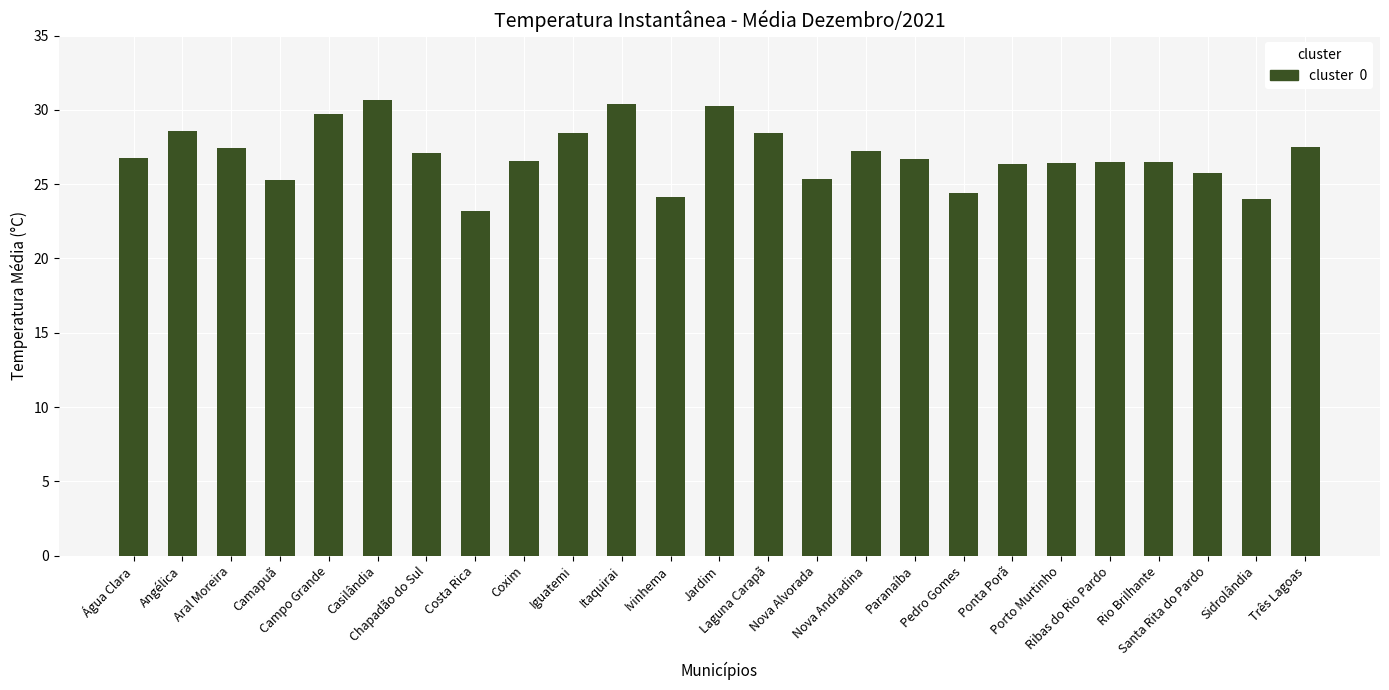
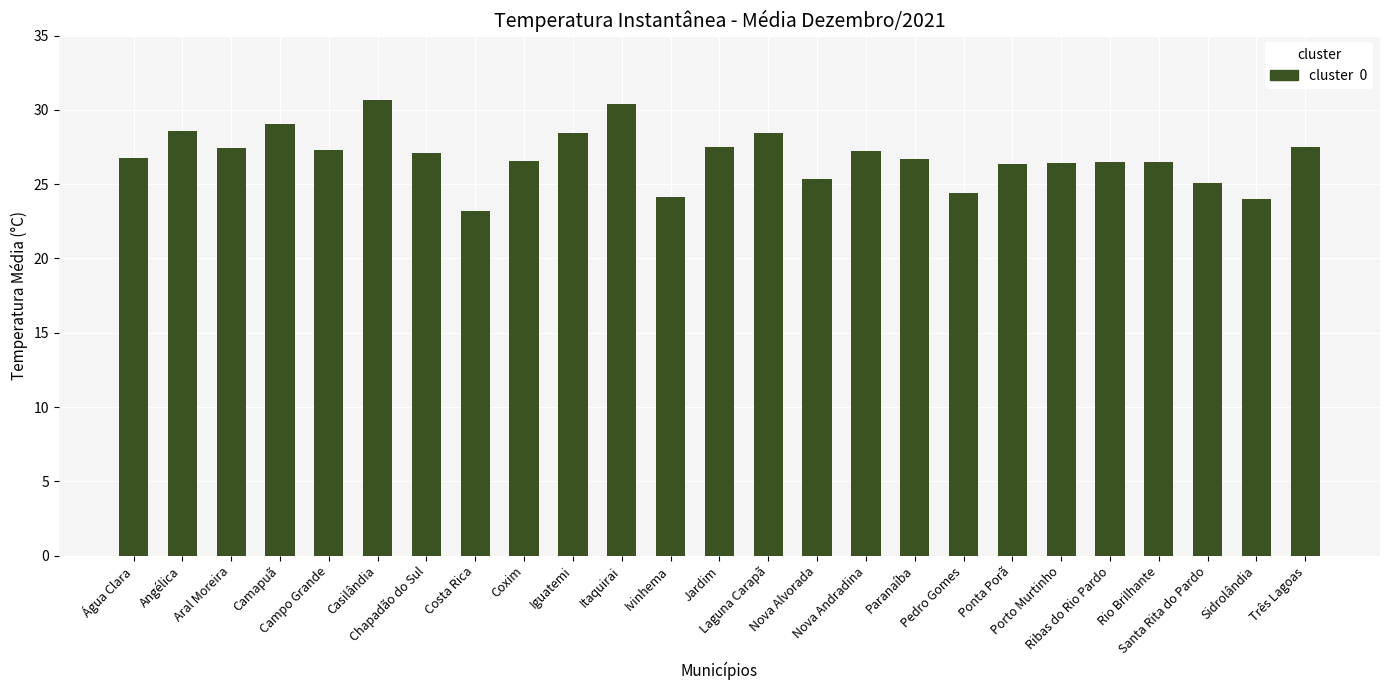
  {
    "Água Clara": 26.8,
    "Angélica": 28.6,
    "Aral Moreira": 27.4,
-   "Camapuã": 25.3,
-   "Campo Grande": 29.7,
+   "Camapuã": 29.1,
+   "Campo Grande": 27.3,
    "Casilândia": 30.6,
    "Chapadão do Sul": 27.1,
    "Costa Rica": 23.2,
    "Coxim": 26.5,
    "Iguatemi": 28.4,
    "Itaquirai": 30.4,
    "Ivinhema": 24.1,
-   "Jardim": 30.2,
+   "Jardim": 27.5,
    "Laguna Carapã": 28.4,
    "Nova Alvorada": 25.4,
    "Nova Andradina": 27.2,
    "Paranaíba": 26.7,
    "Pedro Gomes": 24.4,
    "Ponta Porã": 26.4,
    "Porto Murtinho": 26.4,
    "Ribas do Rio Pardo": 26.5,
    "Rio Brilhante": 26.5,
-   "Santa Rita do Pardo": 25.8,
+   "Santa Rita do Pardo": 25.1,
    "Sidrolândia": 24.0,
    "Três Lagoas": 27.5
  }
